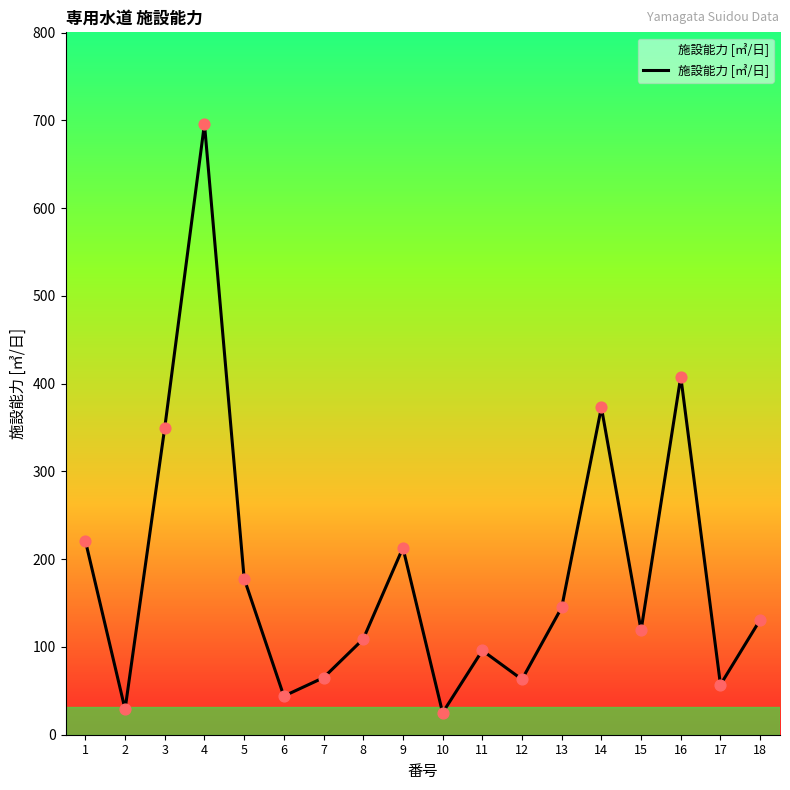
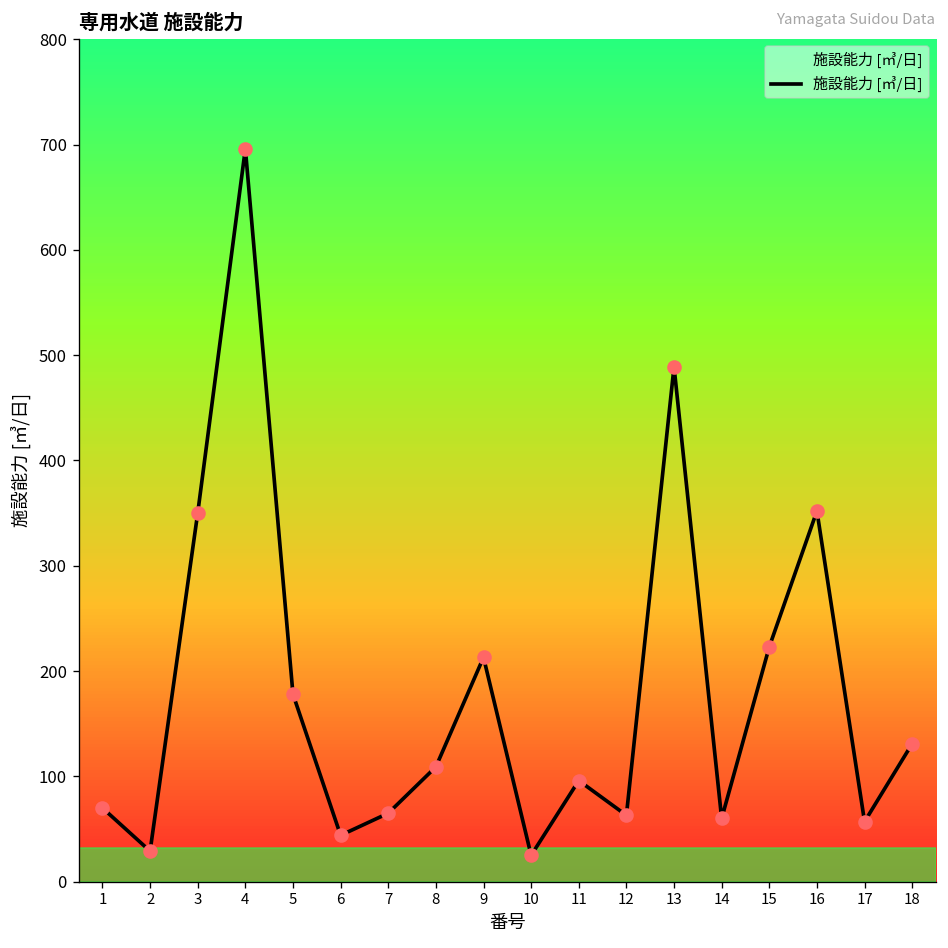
  {
-   "1": 220,
+   "1": 70,
    "3": 350,
    "4": 700,
    "5": 180,
    "6": 40,
    "7": 70,
    "8": 110,
    "9": 210,
    "11": 100,
    "12": 60,
-   "13": 150,
-   "14": 370,
-   "15": 120,
-   "16": 410,
+   "13": 490,
+   "14": 60,
+   "15": 220,
+   "16": 350,
    "17": 60,
    "18": 130
  }
